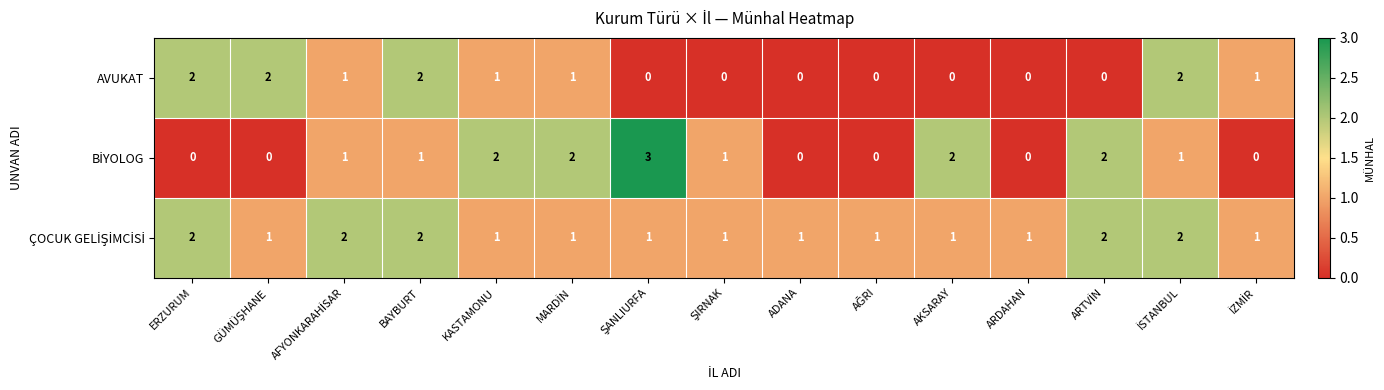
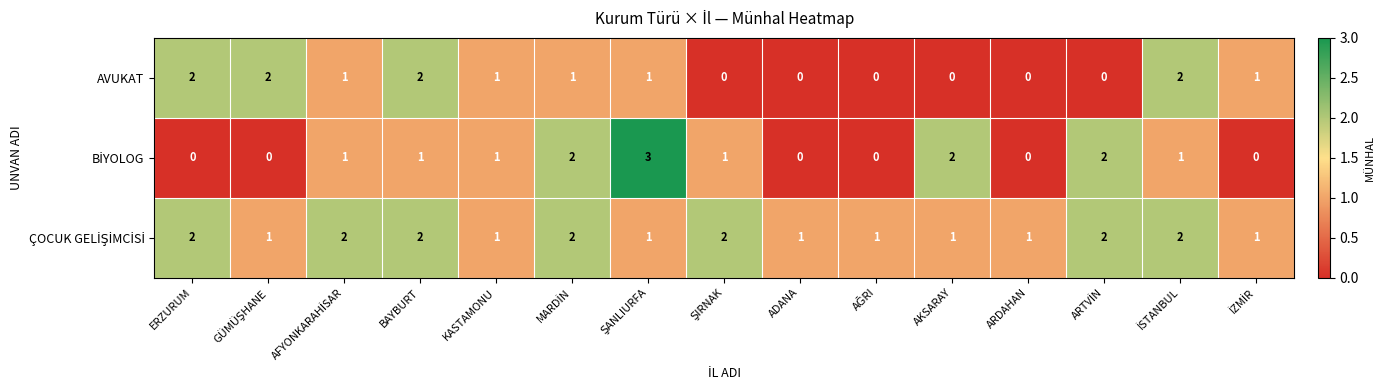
  {
    "AVUKAT": {
      "ERZURUM": 2,
      "GÜMÜŞHANE": 2,
      "AFYONKARAHİSAR": 1,
      "BAYBURT": 2,
      "KASTAMONU": 1,
      "MARDİN": 1,
-     "ŞANLIURFA": 0,
+     "ŞANLIURFA": 1,
      "ŞIRNAK": 0,
      "ADANA": 0,
      "AĞRI": 0,
      "AKSARAY": 0,
      "ARDAHAN": 0,
      "ARTVİN": 0,
      "İSTANBUL": 2,
      "İZMİR": 1
    },
    "BİYOLOG": {
      "ERZURUM": 0,
      "GÜMÜŞHANE": 0,
      "AFYONKARAHİSAR": 1,
      "BAYBURT": 1,
-     "KASTAMONU": 2,
+     "KASTAMONU": 1,
      "MARDİN": 2,
      "ŞANLIURFA": 3,
      "ŞIRNAK": 1,
      "ADANA": 0,
      "AĞRI": 0,
      "AKSARAY": 2,
      "ARDAHAN": 0,
      "ARTVİN": 2,
      "İSTANBUL": 1,
      "İZMİR": 0
    },
    "ÇOCUK GELİŞİMCİSİ": {
      "ERZURUM": 2,
      "GÜMÜŞHANE": 1,
      "AFYONKARAHİSAR": 2,
      "BAYBURT": 2,
      "KASTAMONU": 1,
-     "MARDİN": 1,
+     "MARDİN": 2,
      "ŞANLIURFA": 1,
-     "ŞIRNAK": 1,
+     "ŞIRNAK": 2,
      "ADANA": 1,
      "AĞRI": 1,
      "AKSARAY": 1,
      "ARDAHAN": 1,
      "ARTVİN": 2,
      "İSTANBUL": 2,
      "İZMİR": 1
    }
  }
